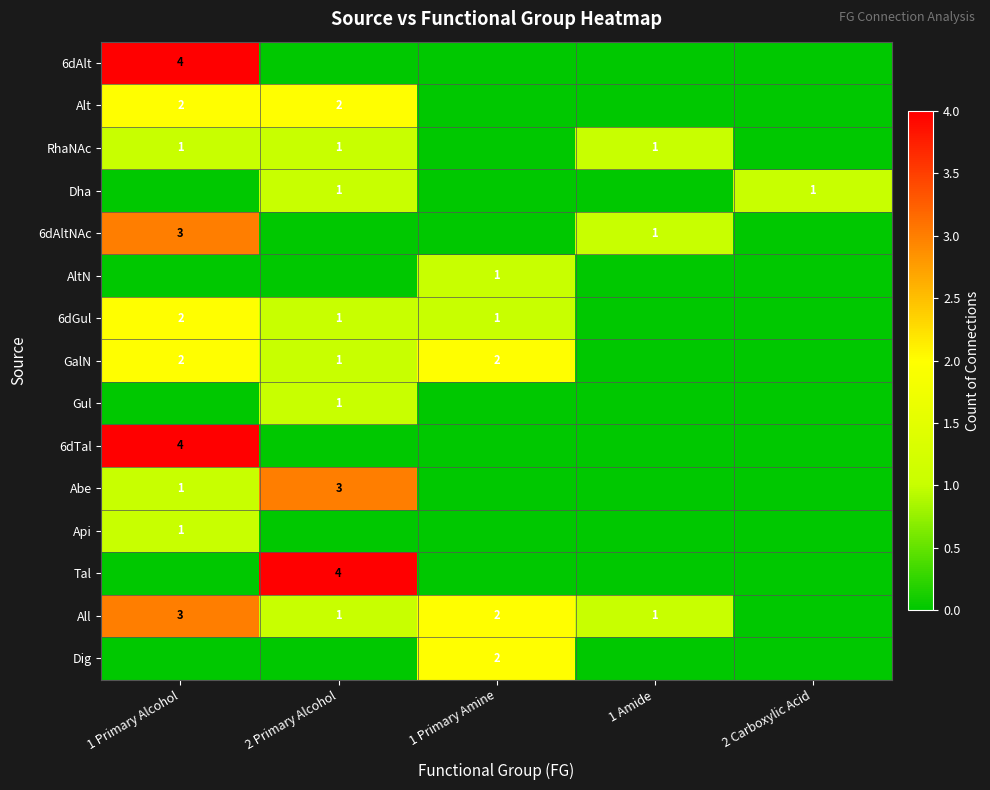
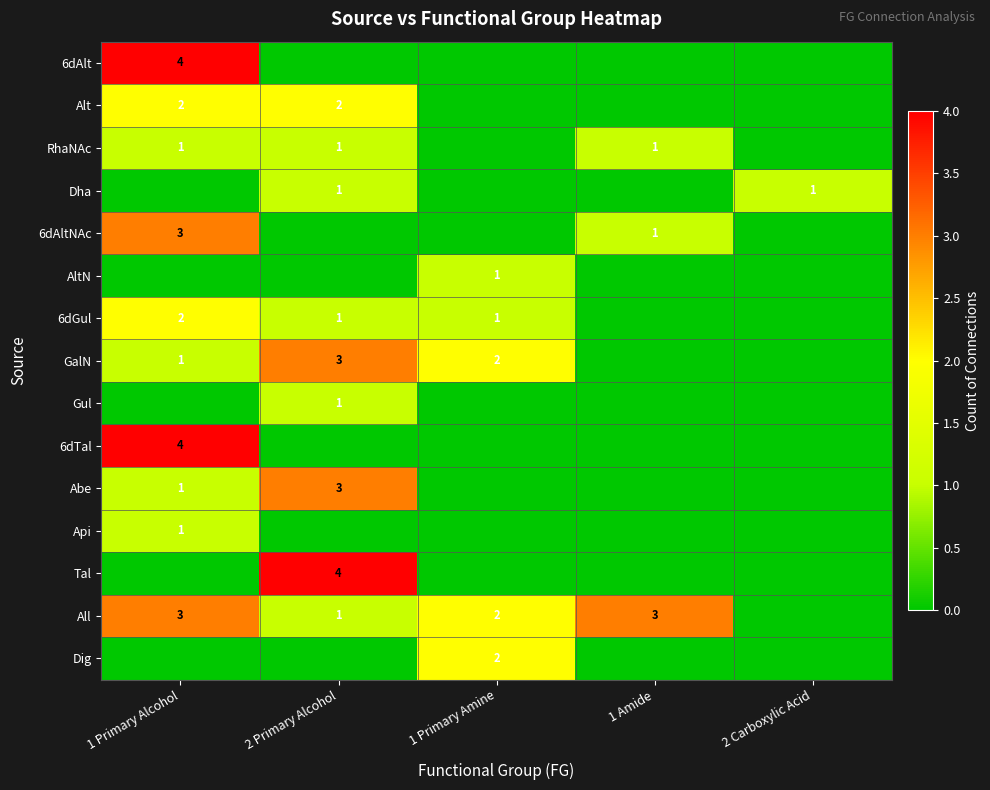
  {
    "6dAlt": {
      "1 Primary Alcohol": 4
    },
    "Alt": {
      "1 Primary Alcohol": 2,
      "2 Primary Alcohol": 2
    },
    "RhaNAc": {
      "1 Primary Alcohol": 1,
      "2 Primary Alcohol": 1,
      "1 Amide": 1
    },
    "Dha": {
      "2 Primary Alcohol": 1,
      "2 Carboxylic Acid": 1
    },
    "6dAltNAc": {
      "1 Primary Alcohol": 3,
      "1 Amide": 1
    },
    "AltN": {
      "1 Primary Amine": 1
    },
    "6dGul": {
      "1 Primary Alcohol": 2,
      "2 Primary Alcohol": 1,
      "1 Primary Amine": 1
    },
    "GalN": {
-     "1 Primary Alcohol": 2,
-     "2 Primary Alcohol": 1,
+     "1 Primary Alcohol": 1,
+     "2 Primary Alcohol": 3,
      "1 Primary Amine": 2
    },
    "Gul": {
      "2 Primary Alcohol": 1
    },
    "6dTal": {
      "1 Primary Alcohol": 4
    },
    "Abe": {
      "1 Primary Alcohol": 1,
      "2 Primary Alcohol": 3
    },
    "Api": {
      "1 Primary Alcohol": 1
    },
    "Tal": {
      "2 Primary Alcohol": 4
    },
    "All": {
      "1 Primary Alcohol": 3,
      "2 Primary Alcohol": 1,
      "1 Primary Amine": 2,
-     "1 Amide": 1
+     "1 Amide": 3
    },
    "Dig": {
      "1 Primary Amine": 2
    }
  }
